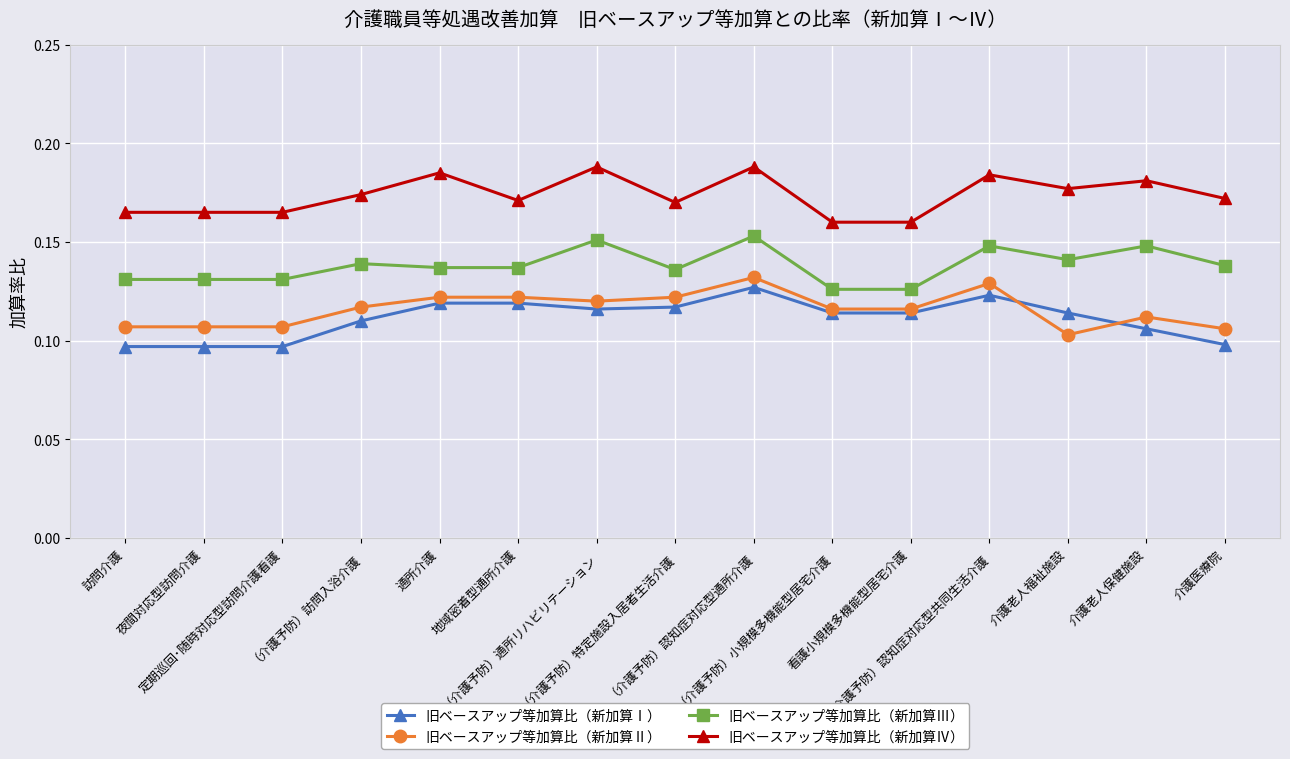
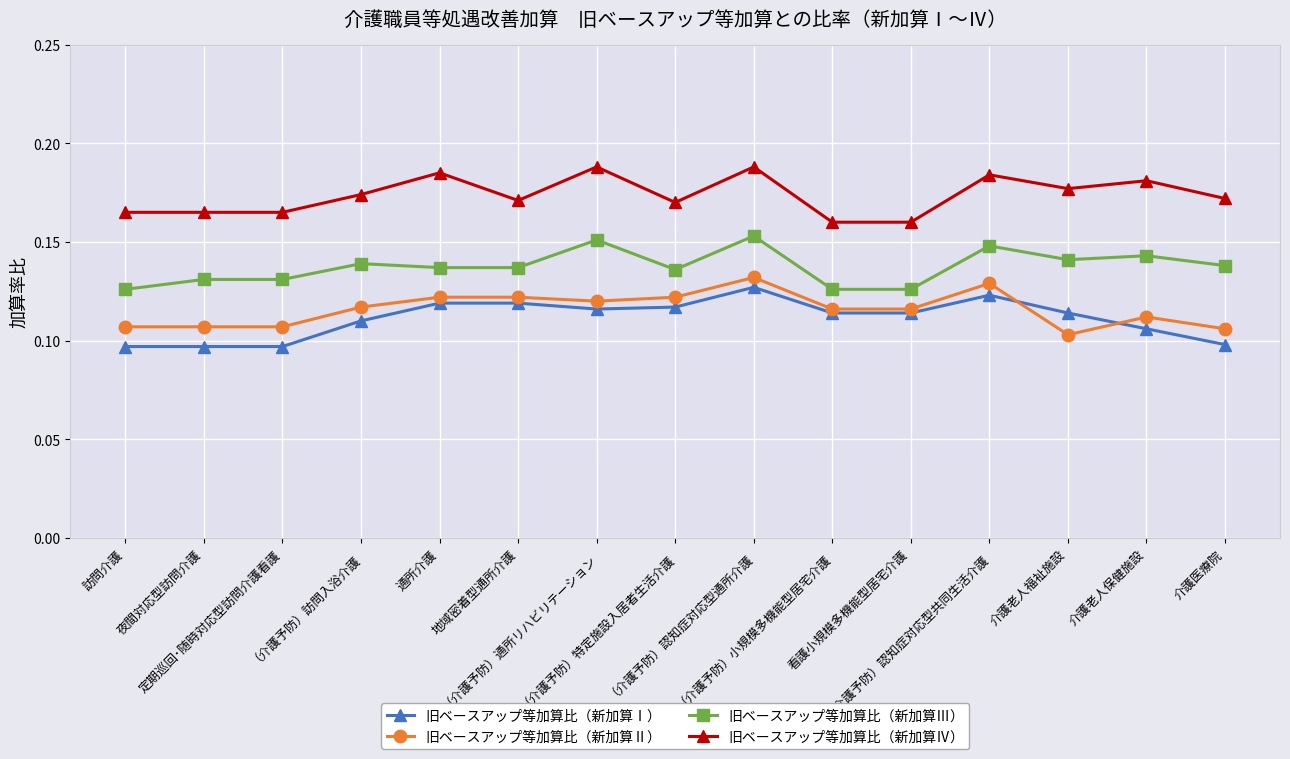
  {
    "旧ベースアップ等加算比（新加算Ⅰ）": {
      "訪問介護": 0.097,
      "夜間対応型訪問介護": 0.097,
      "定期巡回･随時対応型訪問介護看護": 0.097,
      "（介護予防）訪問入浴介護": 0.110,
      "通所介護": 0.119,
      "地域密着型通所介護": 0.119,
      "（介護予防）通所リハビリテーション": 0.116,
      "（介護予防）特定施設入居者生活介護": 0.117,
      "（介護予防）認知症対応型通所介護": 0.127,
      "（介護予防）小規模多機能型居宅介護": 0.114,
      "看護小規模多機能型居宅介護": 0.114,
      "（介護予防）認知症対応型共同生活介護": 0.123,
      "介護老人福祉施設": 0.114,
      "介護老人保健施設": 0.106,
      "介護医療院": 0.098
    },
    "旧ベースアップ等加算比（新加算Ⅱ）": {
      "訪問介護": 0.107,
      "夜間対応型訪問介護": 0.107,
      "定期巡回･随時対応型訪問介護看護": 0.107,
      "（介護予防）訪問入浴介護": 0.117,
      "通所介護": 0.122,
      "地域密着型通所介護": 0.122,
      "（介護予防）通所リハビリテーション": 0.120,
      "（介護予防）特定施設入居者生活介護": 0.122,
      "（介護予防）認知症対応型通所介護": 0.132,
      "（介護予防）小規模多機能型居宅介護": 0.116,
      "看護小規模多機能型居宅介護": 0.116,
      "（介護予防）認知症対応型共同生活介護": 0.129,
      "介護老人福祉施設": 0.103,
      "介護老人保健施設": 0.112,
      "介護医療院": 0.106
    },
    "旧ベースアップ等加算比（新加算Ⅲ）": {
-     "訪問介護": 0.131,
+     "訪問介護": 0.126,
      "夜間対応型訪問介護": 0.131,
      "定期巡回･随時対応型訪問介護看護": 0.131,
      "（介護予防）訪問入浴介護": 0.139,
      "通所介護": 0.137,
      "地域密着型通所介護": 0.137,
      "（介護予防）通所リハビリテーション": 0.151,
      "（介護予防）特定施設入居者生活介護": 0.136,
      "（介護予防）認知症対応型通所介護": 0.153,
      "（介護予防）小規模多機能型居宅介護": 0.126,
      "看護小規模多機能型居宅介護": 0.126,
      "（介護予防）認知症対応型共同生活介護": 0.148,
      "介護老人福祉施設": 0.141,
-     "介護老人保健施設": 0.148,
+     "介護老人保健施設": 0.143,
      "介護医療院": 0.138
    },
    "旧ベースアップ等加算比（新加算Ⅳ）": {
      "訪問介護": 0.165,
      "夜間対応型訪問介護": 0.165,
      "定期巡回･随時対応型訪問介護看護": 0.165,
      "（介護予防）訪問入浴介護": 0.174,
      "通所介護": 0.185,
      "地域密着型通所介護": 0.171,
      "（介護予防）通所リハビリテーション": 0.188,
      "（介護予防）特定施設入居者生活介護": 0.170,
      "（介護予防）認知症対応型通所介護": 0.188,
      "（介護予防）小規模多機能型居宅介護": 0.160,
      "看護小規模多機能型居宅介護": 0.160,
      "（介護予防）認知症対応型共同生活介護": 0.184,
      "介護老人福祉施設": 0.177,
      "介護老人保健施設": 0.181,
      "介護医療院": 0.172
    }
  }
